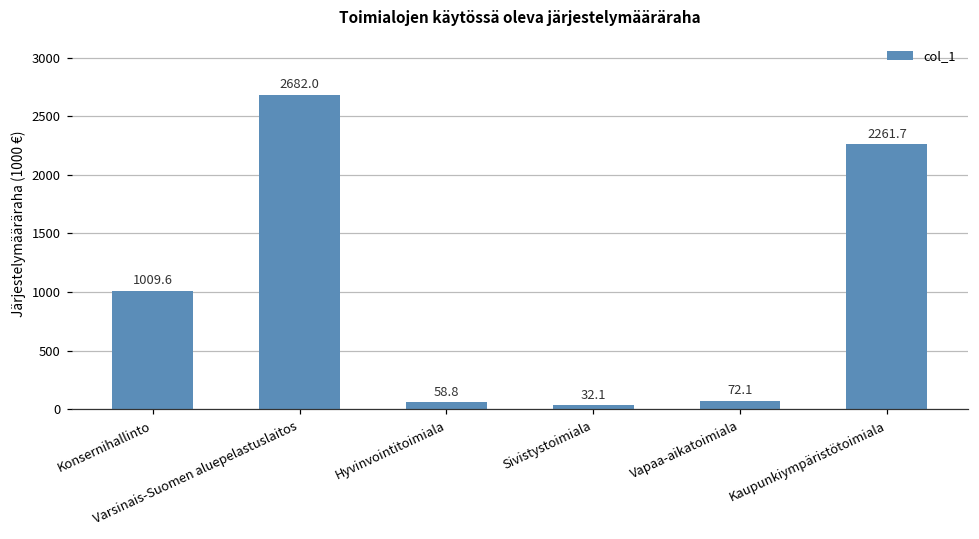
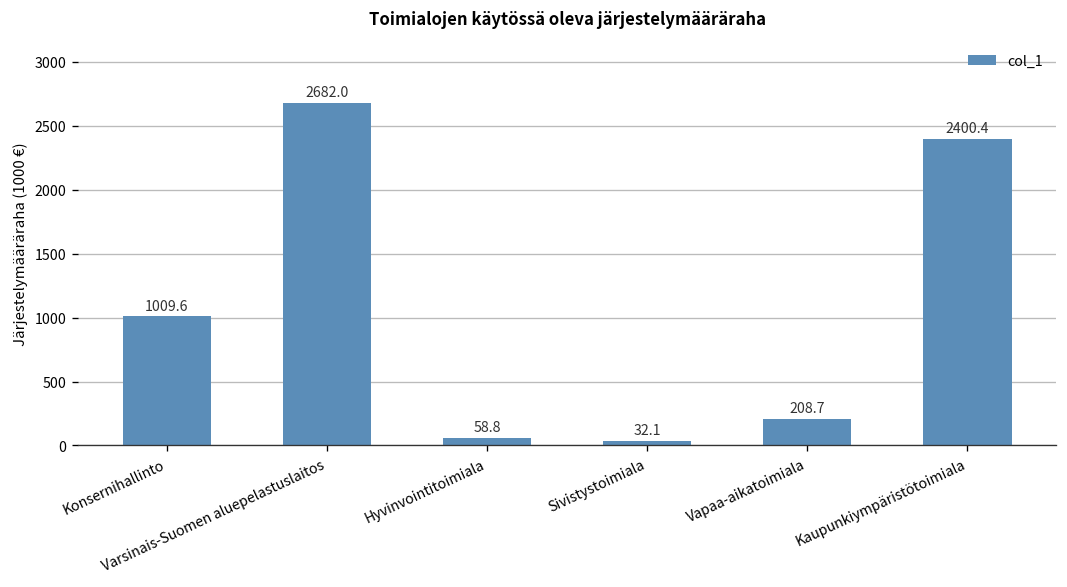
  {
    "Konsernihallinto": 1009.6,
    "Varsinais-Suomen aluepelastuslaitos": 2682.0,
    "Hyvinvointitoimiala": 58.8,
    "Sivistystoimiala": 32.1,
-   "Vapaa-aikatoimiala": 72.1,
-   "Kaupunkiympäristötoimiala": 2261.7
+   "Vapaa-aikatoimiala": 208.7,
+   "Kaupunkiympäristötoimiala": 2400.4
  }
